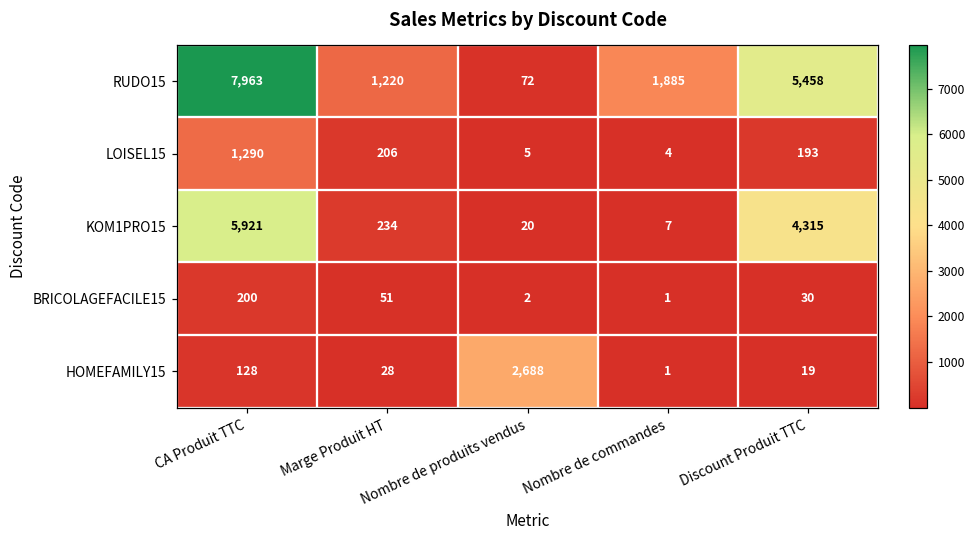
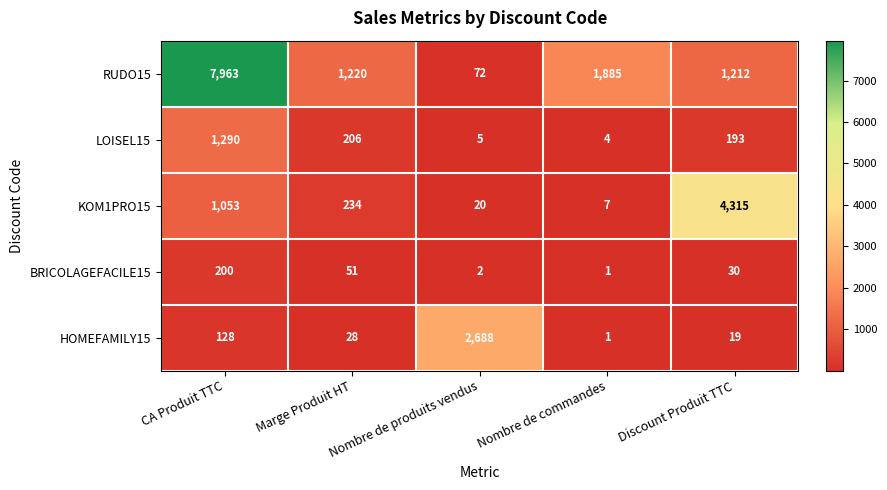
  {
    "RUDO15": {
      "CA Produit TTC": "7,963",
      "Marge Produit HT": "1,220",
      "Nombre de produits vendus": "72",
      "Nombre de commandes": "1,885",
-     "Discount Produit TTC": "5,458"
+     "Discount Produit TTC": "1,212"
    },
    "LOISEL15": {
      "CA Produit TTC": "1,290",
      "Marge Produit HT": "206",
      "Nombre de produits vendus": "5",
      "Nombre de commandes": "4",
      "Discount Produit TTC": "193"
    },
    "KOM1PRO15": {
-     "CA Produit TTC": "5,921",
+     "CA Produit TTC": "1,053",
      "Marge Produit HT": "234",
      "Nombre de produits vendus": "20",
      "Nombre de commandes": "7",
      "Discount Produit TTC": "4,315"
    },
    "BRICOLAGEFACILE15": {
      "CA Produit TTC": "200",
      "Marge Produit HT": "51",
      "Nombre de produits vendus": "2",
      "Nombre de commandes": "1",
      "Discount Produit TTC": "30"
    },
    "HOMEFAMILY15": {
      "CA Produit TTC": "128",
      "Marge Produit HT": "28",
      "Nombre de produits vendus": "2,688",
      "Nombre de commandes": "1",
      "Discount Produit TTC": "19"
    }
  }
